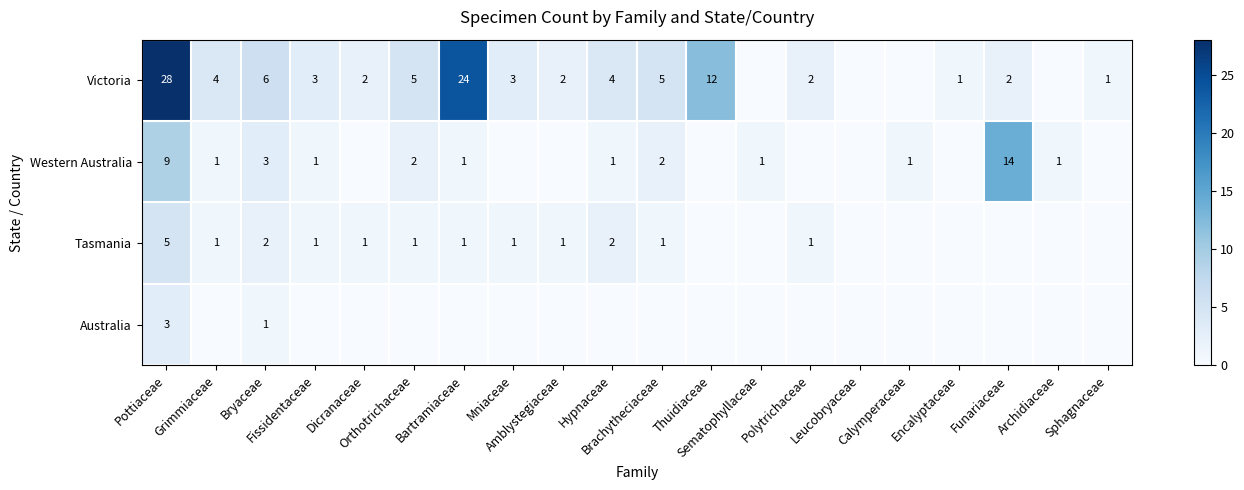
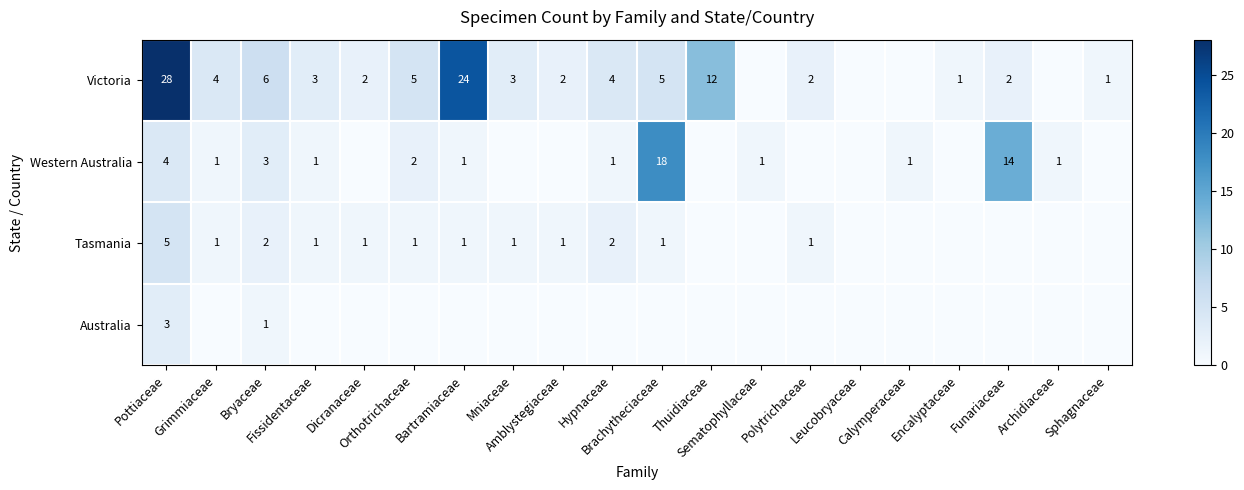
  {
    "Victoria": {
      "Pottiaceae": 28,
      "Grimmiaceae": 4,
      "Bryaceae": 6,
      "Fissidentaceae": 3,
      "Dicranaceae": 2,
      "Orthotrichaceae": 5,
      "Bartramiaceae": 24,
      "Mniaceae": 3,
      "Amblystegiaceae": 2,
      "Hypnaceae": 4,
      "Brachytheciaceae": 5,
      "Thuidiaceae": 12,
      "Polytrichaceae": 2,
      "Encalyptaceae": 1,
      "Funariaceae": 2,
      "Sphagnaceae": 1
    },
    "Western Australia": {
-     "Pottiaceae": 9,
+     "Pottiaceae": 4,
      "Grimmiaceae": 1,
      "Bryaceae": 3,
      "Fissidentaceae": 1,
      "Orthotrichaceae": 2,
      "Bartramiaceae": 1,
      "Hypnaceae": 1,
-     "Brachytheciaceae": 2,
+     "Brachytheciaceae": 18,
      "Sematophyllaceae": 1,
      "Calymperaceae": 1,
      "Funariaceae": 14,
      "Archidiaceae": 1
    },
    "Tasmania": {
      "Pottiaceae": 5,
      "Grimmiaceae": 1,
      "Bryaceae": 2,
      "Fissidentaceae": 1,
      "Dicranaceae": 1,
      "Orthotrichaceae": 1,
      "Bartramiaceae": 1,
      "Mniaceae": 1,
      "Amblystegiaceae": 1,
      "Hypnaceae": 2,
      "Brachytheciaceae": 1,
      "Polytrichaceae": 1
    },
    "Australia": {
      "Pottiaceae": 3,
      "Bryaceae": 1
    }
  }
